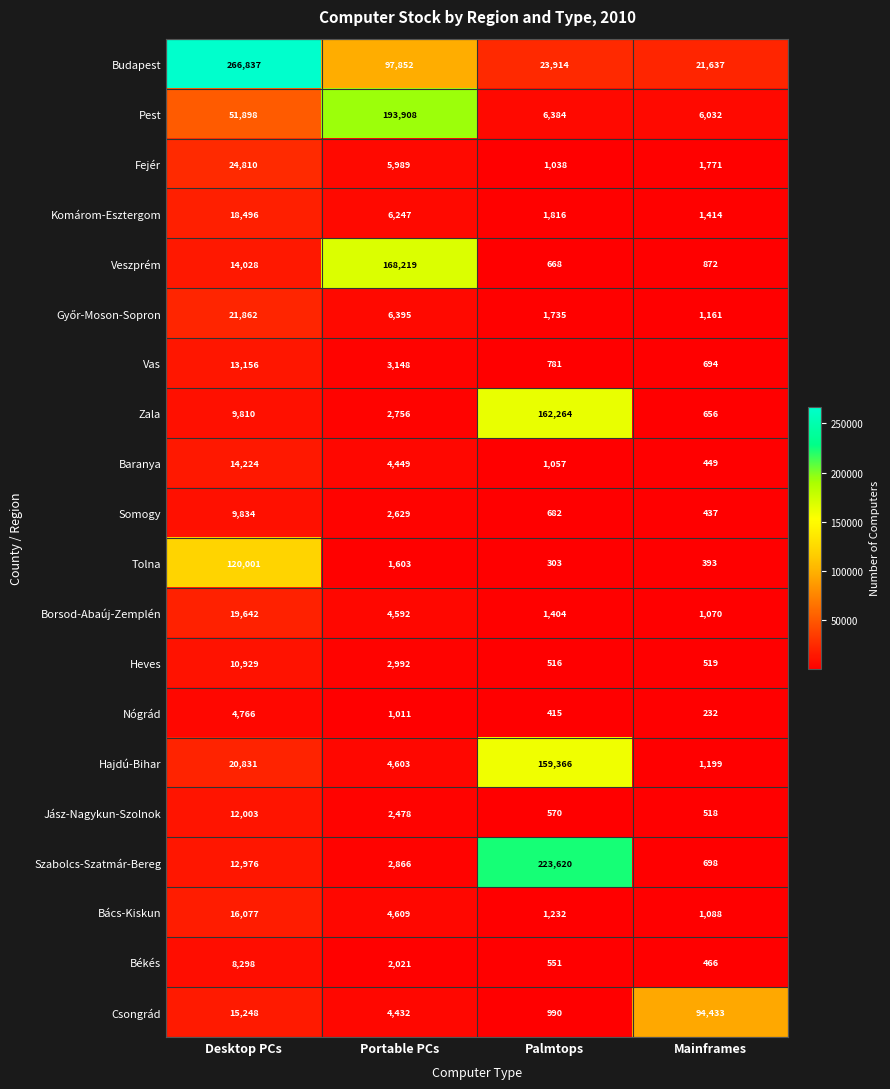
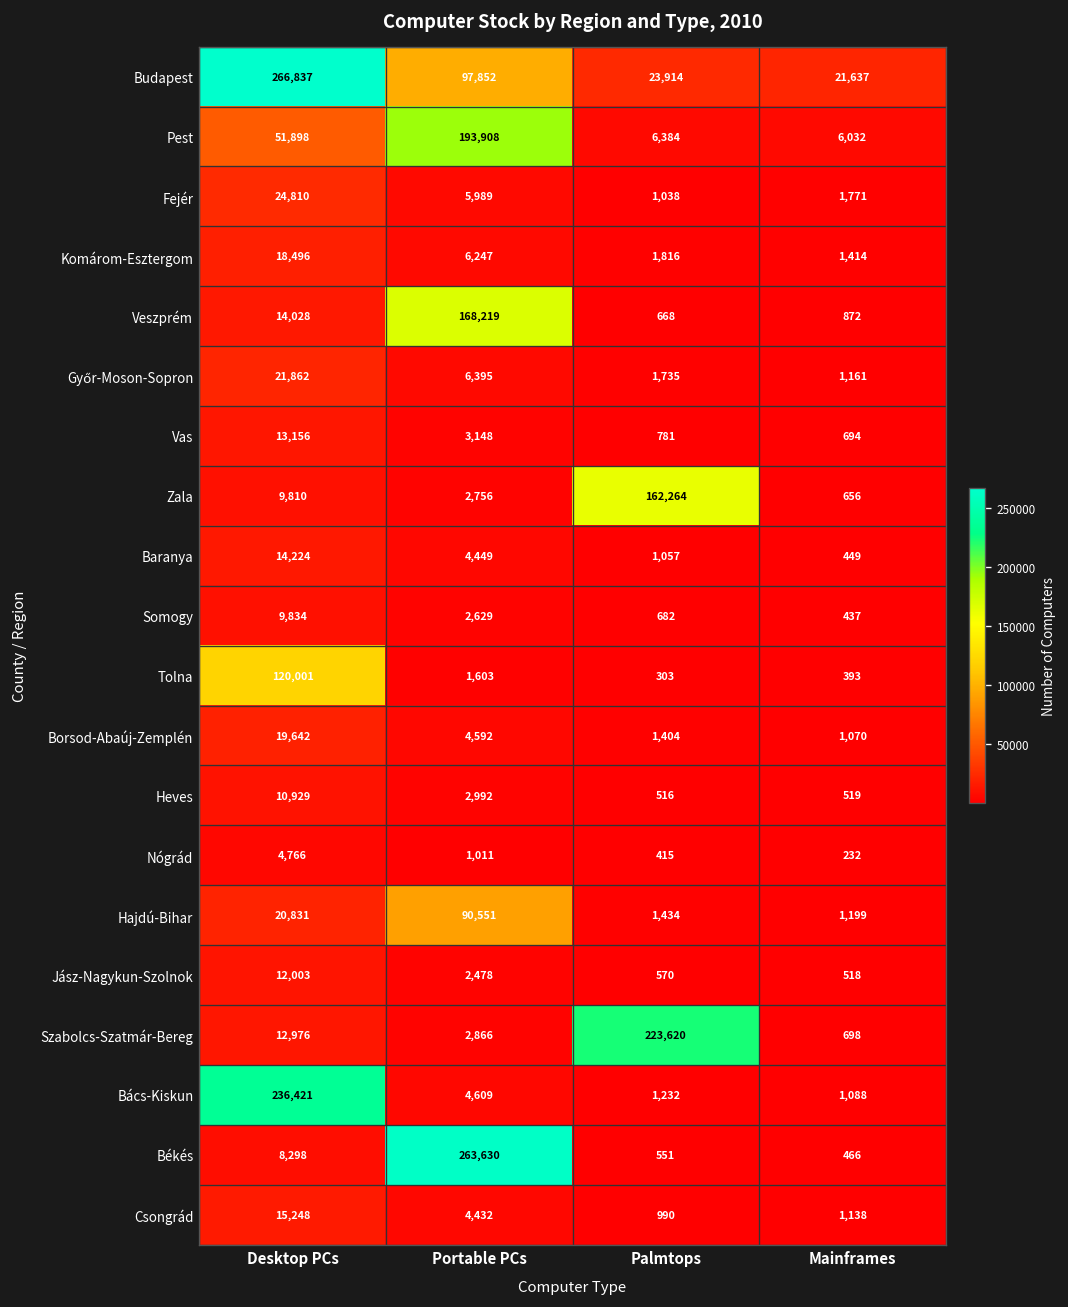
  {
    "Budapest": {
      "Desktop PCs": "266,837",
      "Portable PCs": "97,852",
      "Palmtops": "23,914",
      "Mainframes": "21,637"
    },
    "Pest": {
      "Desktop PCs": "51,898",
      "Portable PCs": "193,908",
      "Palmtops": "6,384",
      "Mainframes": "6,032"
    },
    "Fejér": {
      "Desktop PCs": "24,810",
      "Portable PCs": "5,989",
      "Palmtops": "1,038",
      "Mainframes": "1,771"
    },
    "Komárom-Esztergom": {
      "Desktop PCs": "18,496",
      "Portable PCs": "6,247",
      "Palmtops": "1,816",
      "Mainframes": "1,414"
    },
    "Veszprém": {
      "Desktop PCs": "14,028",
      "Portable PCs": "168,219",
      "Palmtops": "668",
      "Mainframes": "872"
    },
    "Győr-Moson-Sopron": {
      "Desktop PCs": "21,862",
      "Portable PCs": "6,395",
      "Palmtops": "1,735",
      "Mainframes": "1,161"
    },
    "Vas": {
      "Desktop PCs": "13,156",
      "Portable PCs": "3,148",
      "Palmtops": "781",
      "Mainframes": "694"
    },
    "Zala": {
      "Desktop PCs": "9,810",
      "Portable PCs": "2,756",
      "Palmtops": "162,264",
      "Mainframes": "656"
    },
    "Baranya": {
      "Desktop PCs": "14,224",
      "Portable PCs": "4,449",
      "Palmtops": "1,057",
      "Mainframes": "449"
    },
    "Somogy": {
      "Desktop PCs": "9,834",
      "Portable PCs": "2,629",
      "Palmtops": "682",
      "Mainframes": "437"
    },
    "Tolna": {
      "Desktop PCs": "120,001",
      "Portable PCs": "1,603",
      "Palmtops": "303",
      "Mainframes": "393"
    },
    "Borsod-Abaúj-Zemplén": {
      "Desktop PCs": "19,642",
      "Portable PCs": "4,592",
      "Palmtops": "1,404",
      "Mainframes": "1,070"
    },
    "Heves": {
      "Desktop PCs": "10,929",
      "Portable PCs": "2,992",
      "Palmtops": "516",
      "Mainframes": "519"
    },
    "Nógrád": {
      "Desktop PCs": "4,766",
      "Portable PCs": "1,011",
      "Palmtops": "415",
      "Mainframes": "232"
    },
    "Hajdú-Bihar": {
      "Desktop PCs": "20,831",
-     "Portable PCs": "4,603",
-     "Palmtops": "159,366",
+     "Portable PCs": "90,551",
+     "Palmtops": "1,434",
      "Mainframes": "1,199"
    },
    "Jász-Nagykun-Szolnok": {
      "Desktop PCs": "12,003",
      "Portable PCs": "2,478",
      "Palmtops": "570",
      "Mainframes": "518"
    },
    "Szabolcs-Szatmár-Bereg": {
      "Desktop PCs": "12,976",
      "Portable PCs": "2,866",
      "Palmtops": "223,620",
      "Mainframes": "698"
    },
    "Bács-Kiskun": {
-     "Desktop PCs": "16,077",
+     "Desktop PCs": "236,421",
      "Portable PCs": "4,609",
      "Palmtops": "1,232",
      "Mainframes": "1,088"
    },
    "Békés": {
      "Desktop PCs": "8,298",
-     "Portable PCs": "2,021",
+     "Portable PCs": "263,630",
      "Palmtops": "551",
      "Mainframes": "466"
    },
    "Csongrád": {
      "Desktop PCs": "15,248",
      "Portable PCs": "4,432",
      "Palmtops": "990",
-     "Mainframes": "94,433"
+     "Mainframes": "1,138"
    }
  }
